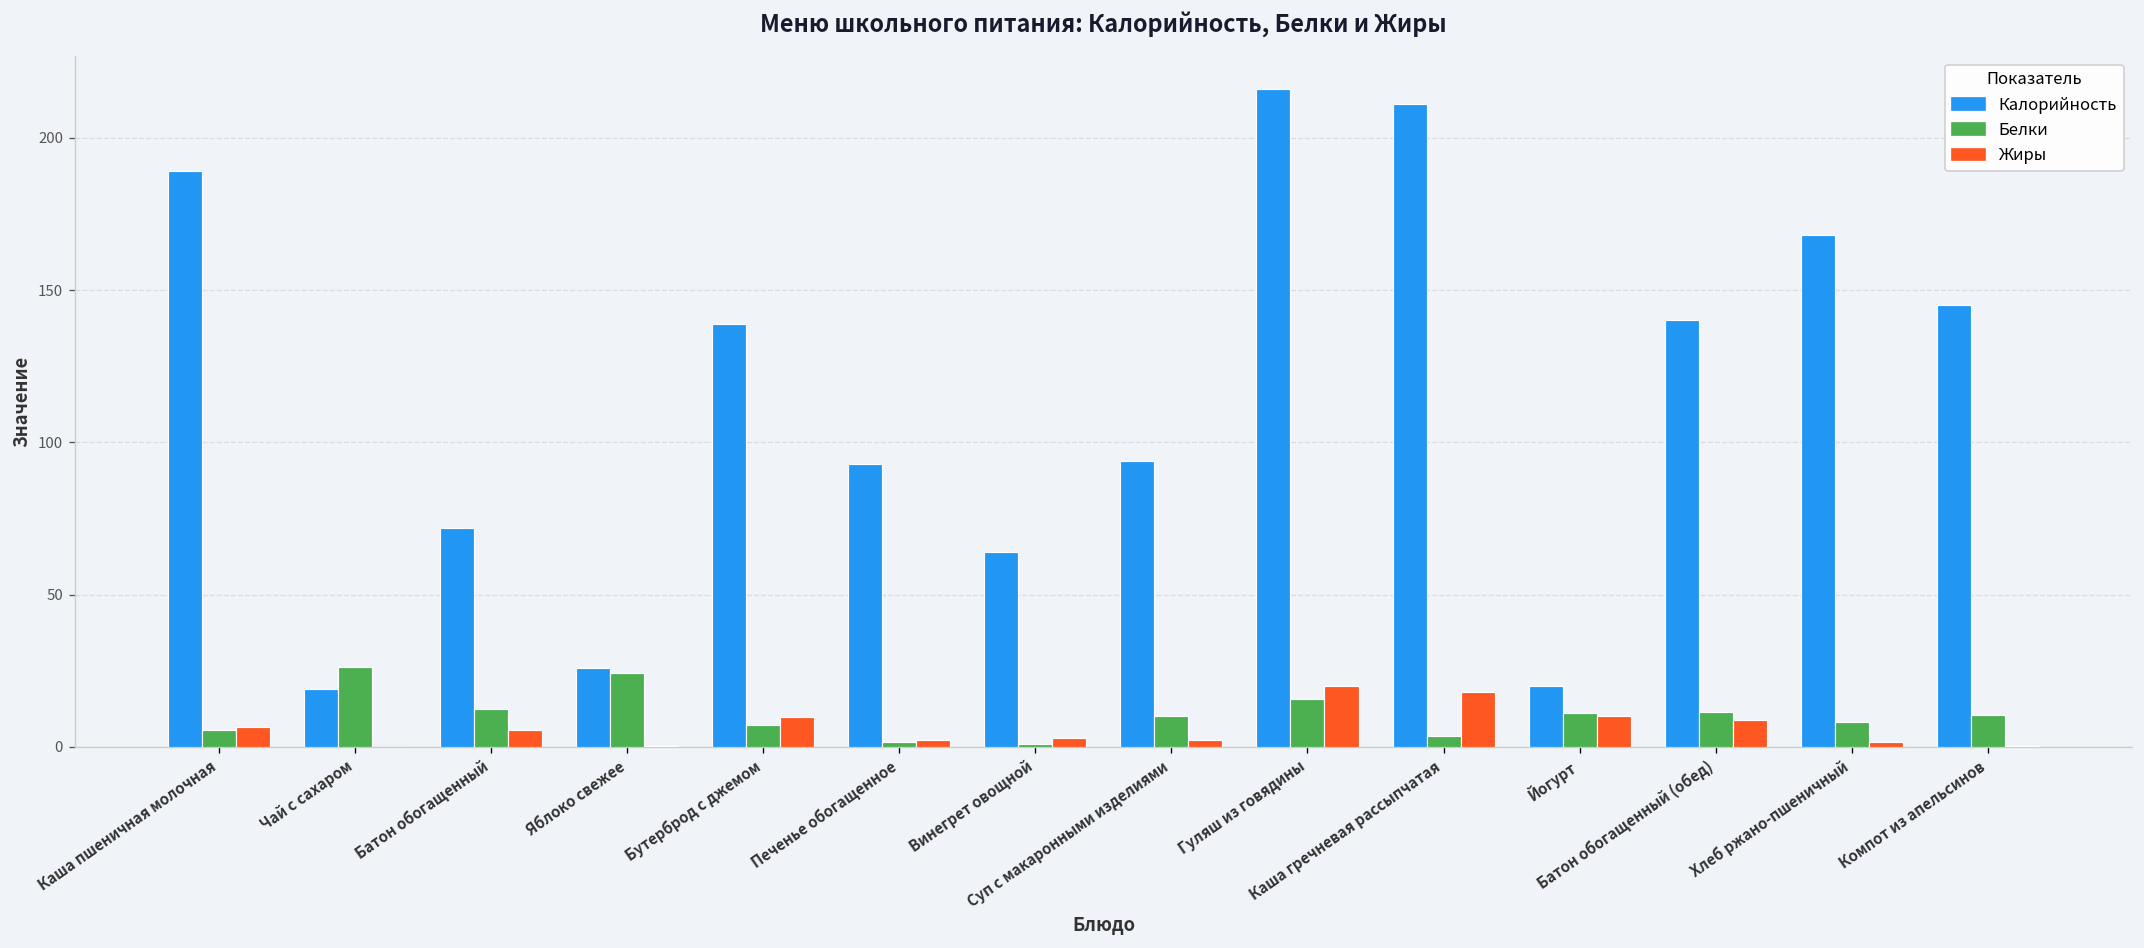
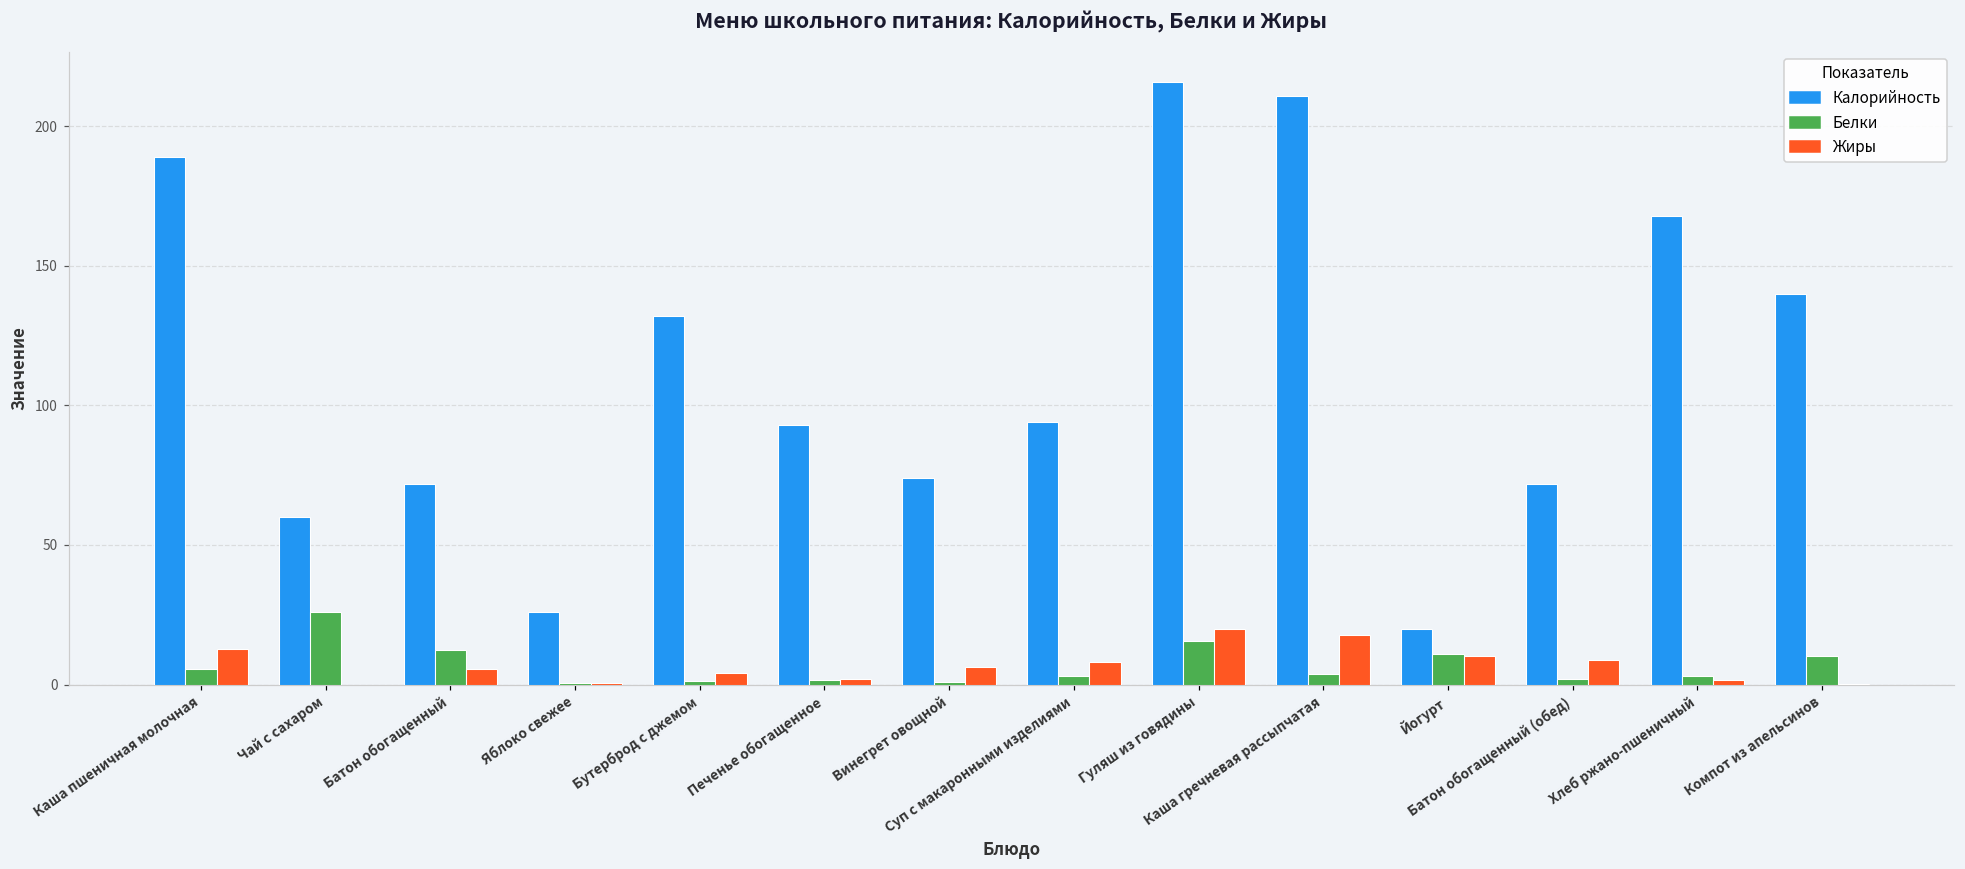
  {
    "Калорийность": {
      "Каша пшеничная молочная": 189,
-     "Чай с сахаром": 19,
+     "Чай с сахаром": 60,
      "Батон обогащенный": 72,
      "Яблоко свежее": 26,
-     "Бутерброд с джемом": 139,
+     "Бутерброд с джемом": 132,
      "Печенье обогащенное": 93,
-     "Винегрет овощной": 64,
+     "Винегрет овощной": 74,
      "Суп с макаронными изделиями": 94,
      "Гуляш из говядины": 216,
      "Каша гречневая рассыпчатая": 211,
      "Йогурт": 20,
-     "Батон обогащенный (обед)": 140,
+     "Батон обогащенный (обед)": 72,
      "Хлеб ржано-пшеничный": 168,
-     "Компот из апельсинов": 145
+     "Компот из апельсинов": 140
    },
    "Белки": {
      "Каша пшеничная молочная": 6,
      "Чай с сахаром": 26,
      "Батон обогащенный": 12,
-     "Яблоко свежее": 24,
-     "Бутерброд с джемом": 7,
+     "Яблоко свежее": 0,
+     "Бутерброд с джемом": 1,
      "Печенье обогащенное": 2,
-     "Суп с макаронными изделиями": 10,
+     "Суп с макаронными изделиями": 3,
      "Гуляш из говядины": 16,
      "Каша гречневая рассыпчатая": 4,
      "Йогурт": 11,
-     "Батон обогащенный (обед)": 11,
-     "Хлеб ржано-пшеничный": 8,
+     "Батон обогащенный (обед)": 2,
+     "Хлеб ржано-пшеничный": 3,
      "Компот из апельсинов": 10
    },
    "Жиры": {
-     "Каша пшеничная молочная": 6,
+     "Каша пшеничная молочная": 13,
      "Чай с сахаром": 0,
      "Батон обогащенный": 6,
-     "Бутерброд с джемом": 10,
+     "Бутерброд с джемом": 4,
      "Печенье обогащенное": 2,
-     "Винегрет овощной": 3,
-     "Суп с макаронными изделиями": 2,
+     "Винегрет овощной": 6,
+     "Суп с макаронными изделиями": 8,
      "Гуляш из говядины": 20,
      "Каша гречневая рассыпчатая": 18,
      "Йогурт": 10,
      "Батон обогащенный (обед)": 9,
      "Хлеб ржано-пшеничный": 2
    }
  }
